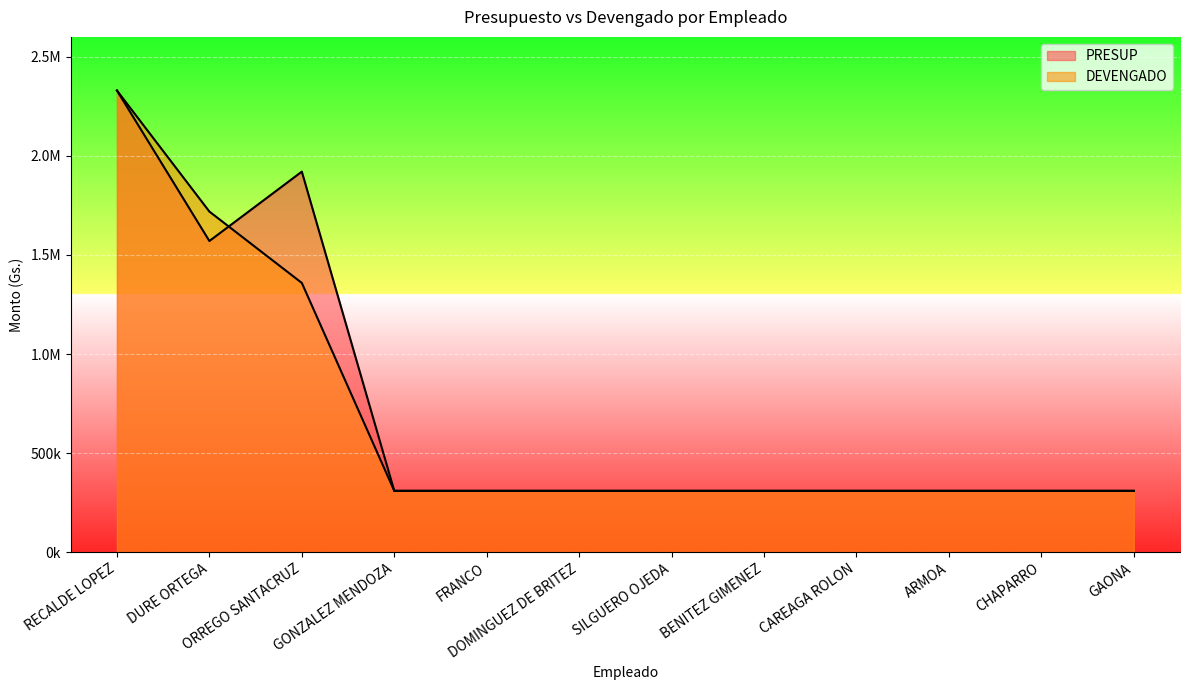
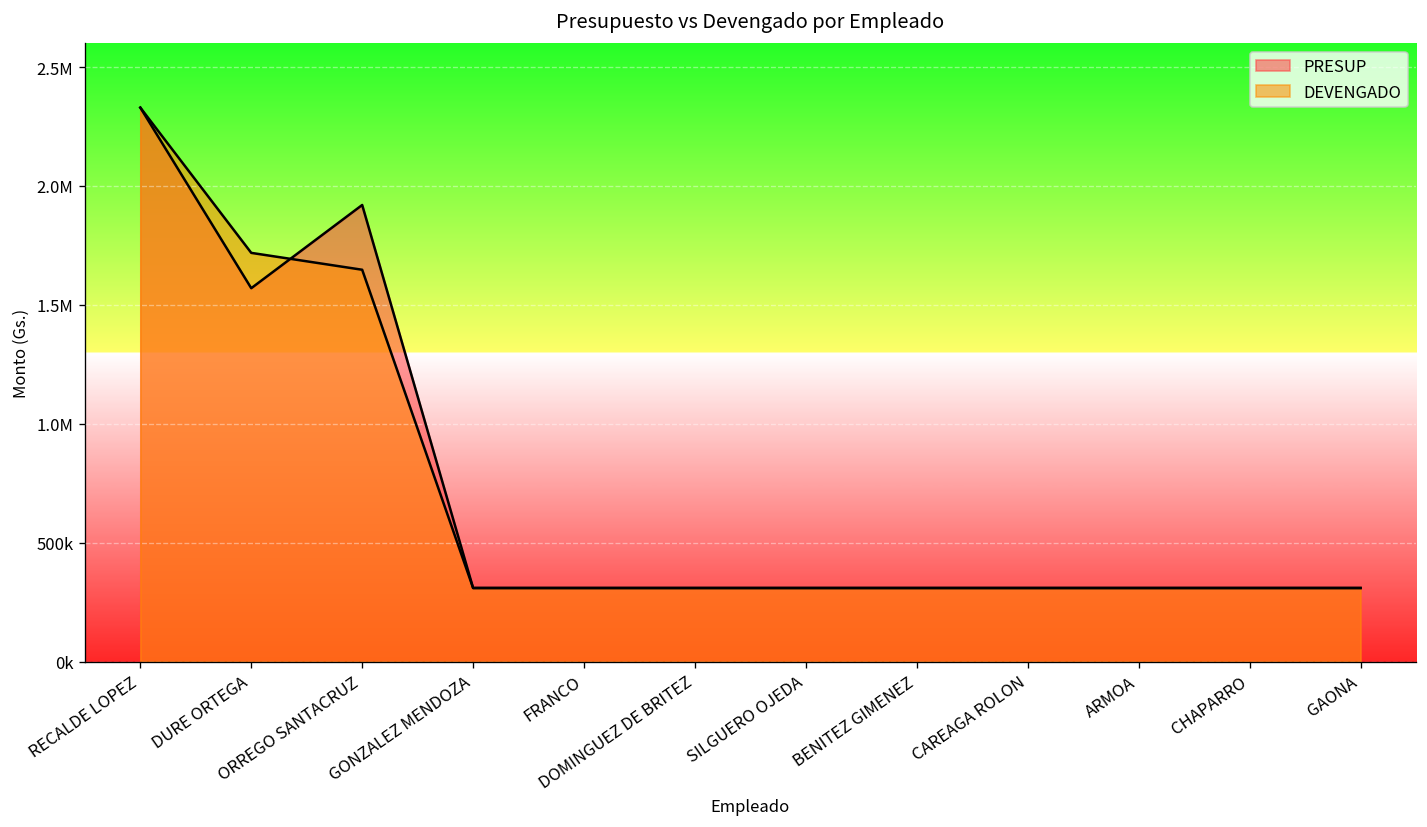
  {
    "PRESUP": {
      "DURE ORTEGA": 1570000,
      "ORREGO SANTACRUZ": 1920000
    },
    "DEVENGADO": {
      "DURE ORTEGA": 1720000,
-     "ORREGO SANTACRUZ": 1360000
+     "ORREGO SANTACRUZ": 1650000
    }
  }
